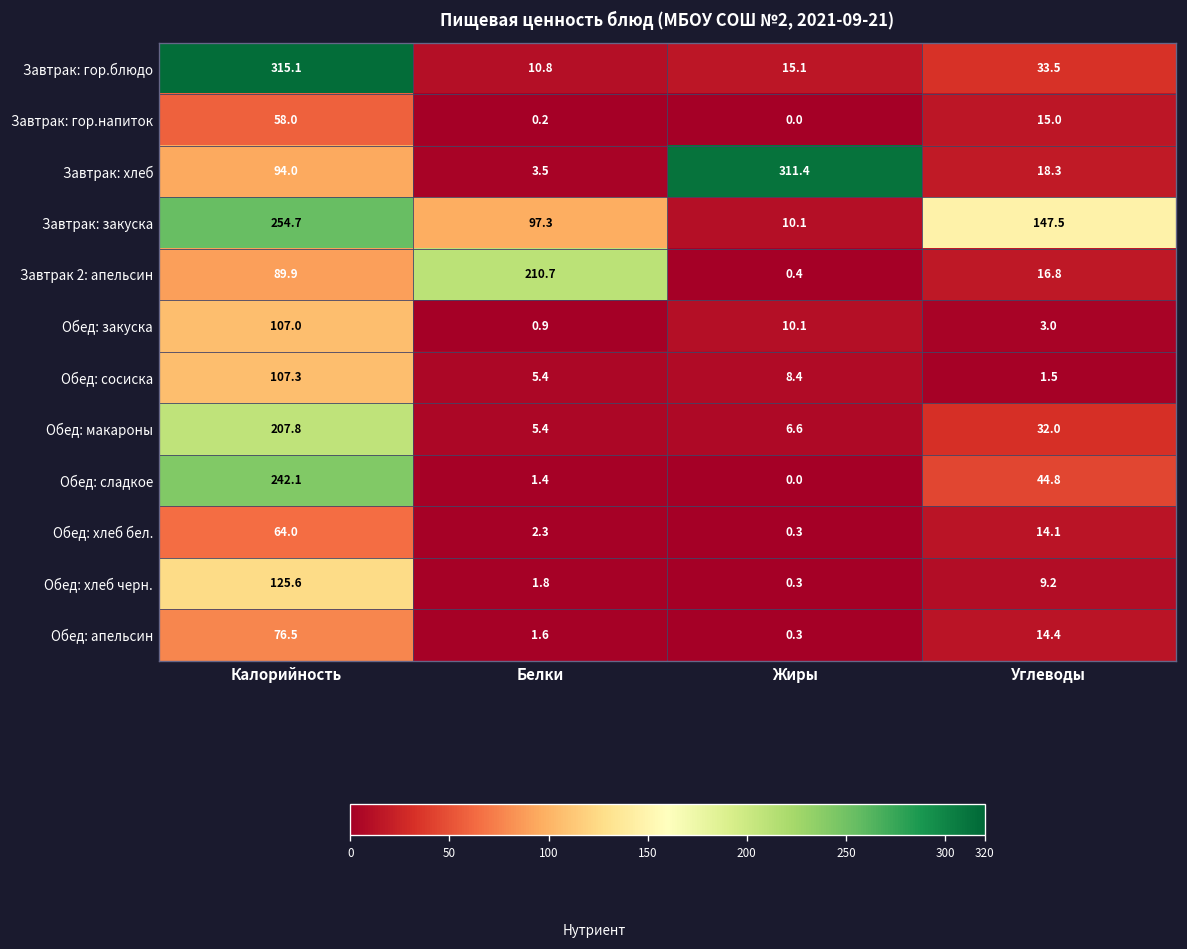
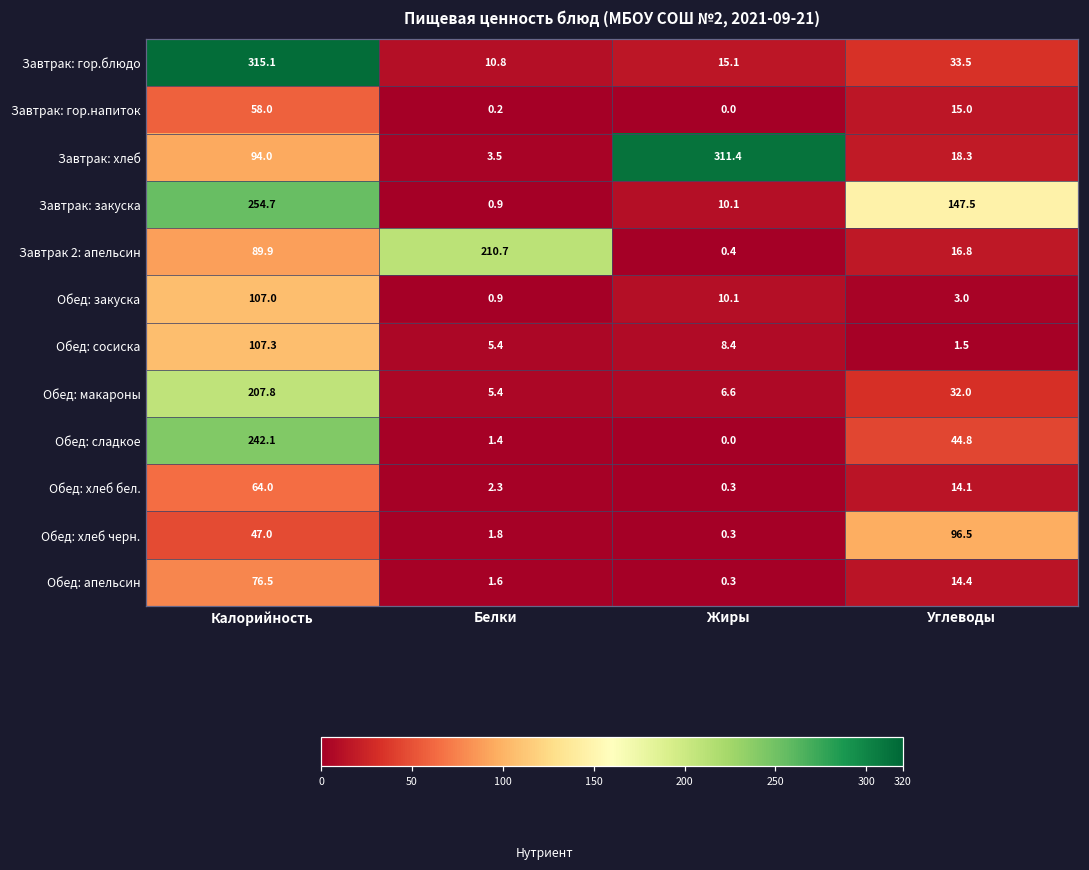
  {
    "Завтрак: гор.блюдо": {
      "Калорийность": 315.1,
      "Белки": 10.8,
      "Жиры": 15.1,
      "Углеводы": 33.5
    },
    "Завтрак: гор.напиток": {
      "Калорийность": 58.0,
      "Белки": 0.2,
      "Жиры": 0.0,
      "Углеводы": 15.0
    },
    "Завтрак: хлеб": {
      "Калорийность": 94.0,
      "Белки": 3.5,
      "Жиры": 311.4,
      "Углеводы": 18.3
    },
    "Завтрак: закуска": {
      "Калорийность": 254.7,
-     "Белки": 97.3,
+     "Белки": 0.9,
      "Жиры": 10.1,
      "Углеводы": 147.5
    },
    "Завтрак 2: апельсин": {
      "Калорийность": 89.9,
      "Белки": 210.7,
      "Жиры": 0.4,
      "Углеводы": 16.8
    },
    "Обед: закуска": {
      "Калорийность": 107.0,
      "Белки": 0.9,
      "Жиры": 10.1,
      "Углеводы": 3.0
    },
    "Обед: сосиска": {
      "Калорийность": 107.3,
      "Белки": 5.4,
      "Жиры": 8.4,
      "Углеводы": 1.5
    },
    "Обед: макароны": {
      "Калорийность": 207.8,
      "Белки": 5.4,
      "Жиры": 6.6,
      "Углеводы": 32.0
    },
    "Обед: сладкое": {
      "Калорийность": 242.1,
      "Белки": 1.4,
      "Жиры": 0.0,
      "Углеводы": 44.8
    },
    "Обед: хлеб бел.": {
      "Калорийность": 64.0,
      "Белки": 2.3,
      "Жиры": 0.3,
      "Углеводы": 14.1
    },
    "Обед: хлеб черн.": {
-     "Калорийность": 125.6,
+     "Калорийность": 47.0,
      "Белки": 1.8,
      "Жиры": 0.3,
-     "Углеводы": 9.2
+     "Углеводы": 96.5
    },
    "Обед: апельсин": {
      "Калорийность": 76.5,
      "Белки": 1.6,
      "Жиры": 0.3,
      "Углеводы": 14.4
    }
  }
